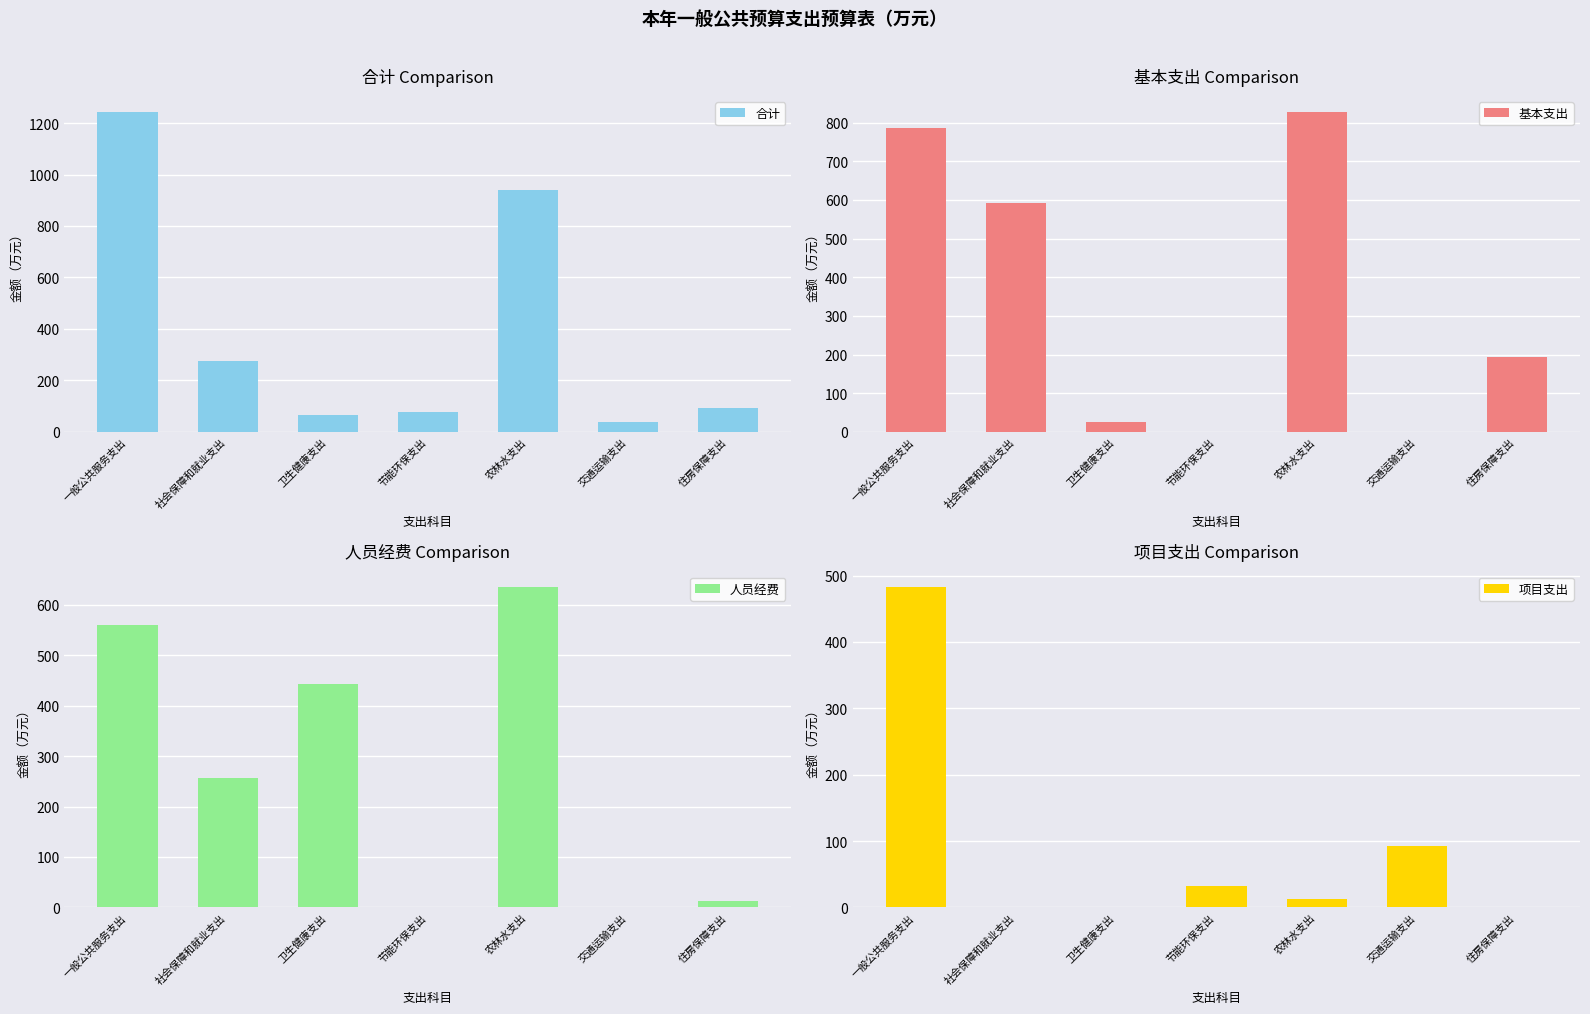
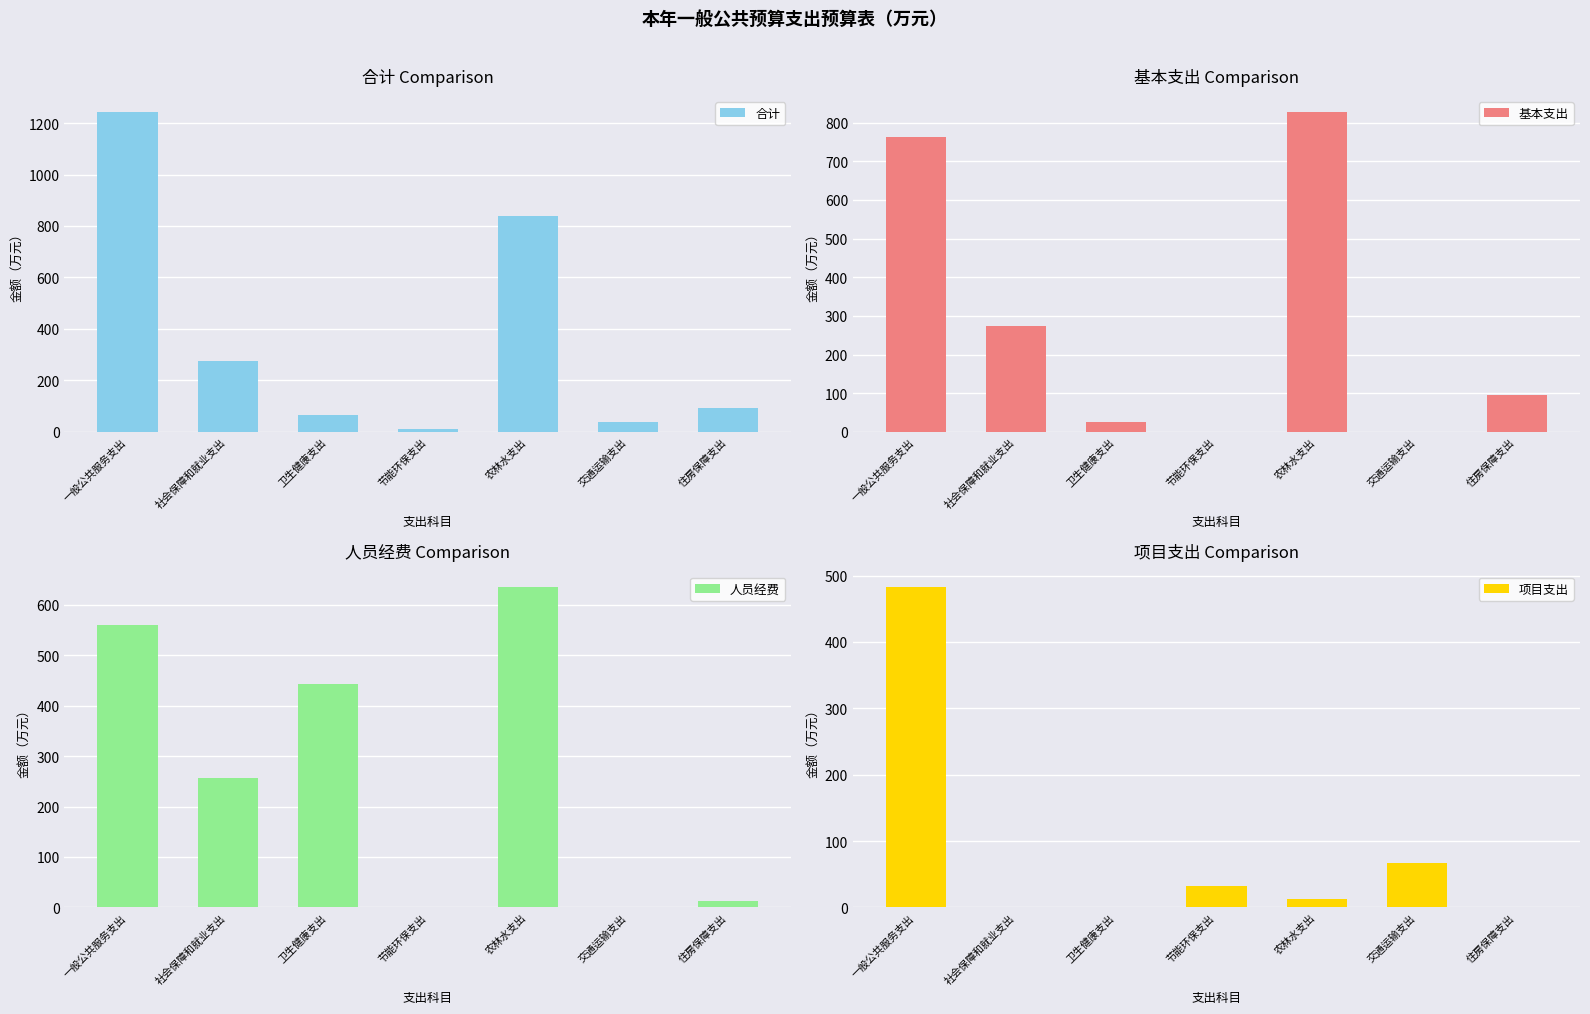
  {
    "合计 Comparison": {
      "一般公共服务支出": 1240,
      "社会保障和就业支出": 270,
      "卫生健康支出": 70,
-     "节能环保支出": 80,
-     "农林水支出": 940,
+     "节能环保支出": 10,
+     "农林水支出": 840,
      "交通运输支出": 40,
      "住房保障支出": 90
    },
    "基本支出 Comparison": {
-     "一般公共服务支出": 790,
-     "社会保障和就业支出": 590,
+     "一般公共服务支出": 760,
+     "社会保障和就业支出": 270,
      "卫生健康支出": 20,
      "节能环保支出": 0,
      "农林水支出": 830,
      "交通运输支出": 0,
-     "住房保障支出": 190
+     "住房保障支出": 90
    },
    "人员经费 Comparison": {
      "一般公共服务支出": 560,
      "社会保障和就业支出": 260,
      "卫生健康支出": 440,
      "节能环保支出": 0,
      "农林水支出": 630,
      "交通运输支出": 0,
      "住房保障支出": 10
    },
    "项目支出 Comparison": {
      "一般公共服务支出": 480,
      "社会保障和就业支出": 0,
      "卫生健康支出": 0,
      "节能环保支出": 30,
      "农林水支出": 10,
-     "交通运输支出": 90,
+     "交通运输支出": 70,
      "住房保障支出": 0
    }
  }
